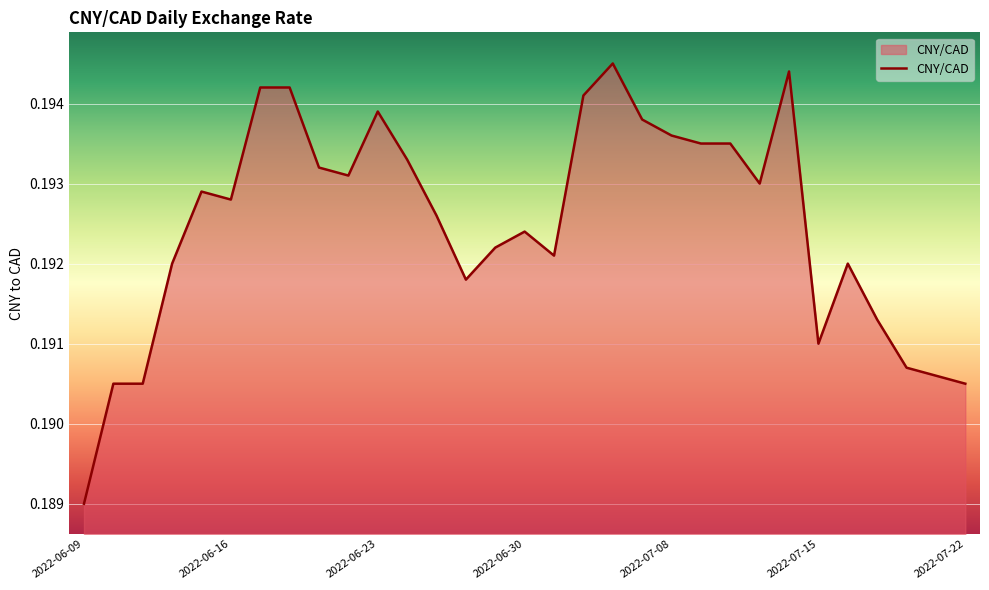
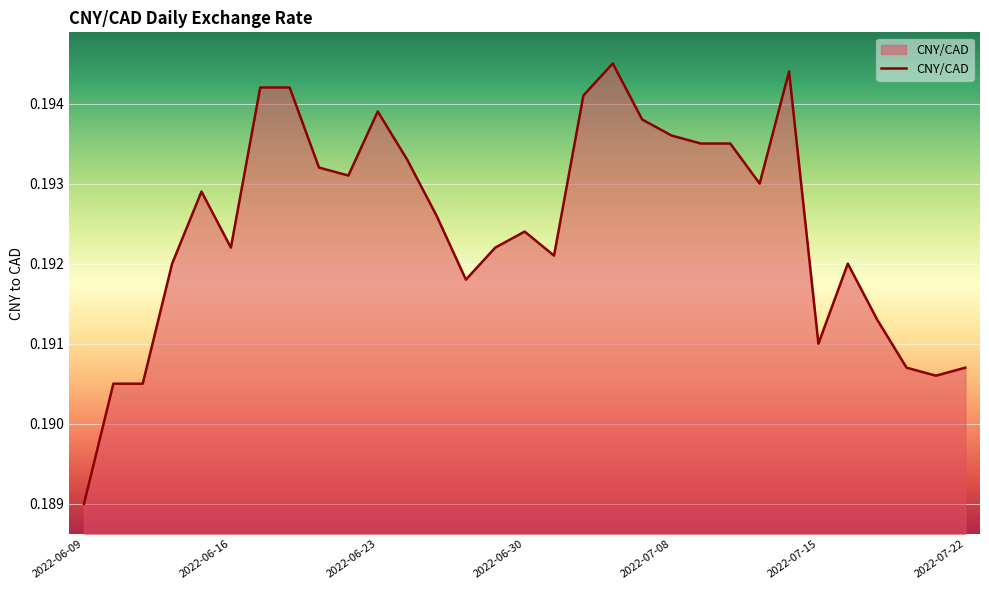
  {
    "2022-06-09": 0.1890,
-   "2022-06-16": 0.1928,
+   "2022-06-16": 0.1922,
    "2022-06-23": 0.1939,
    "2022-06-30": 0.1924,
    "2022-07-08": 0.1936,
    "2022-07-15": 0.1910,
-   "2022-07-22": 0.1905
+   "2022-07-22": 0.1907
  }
